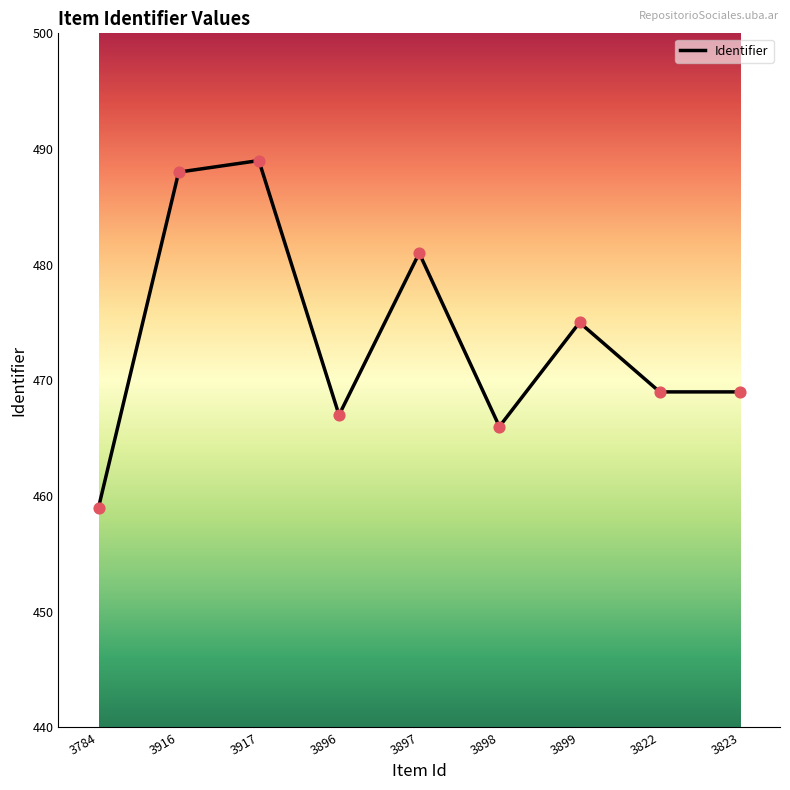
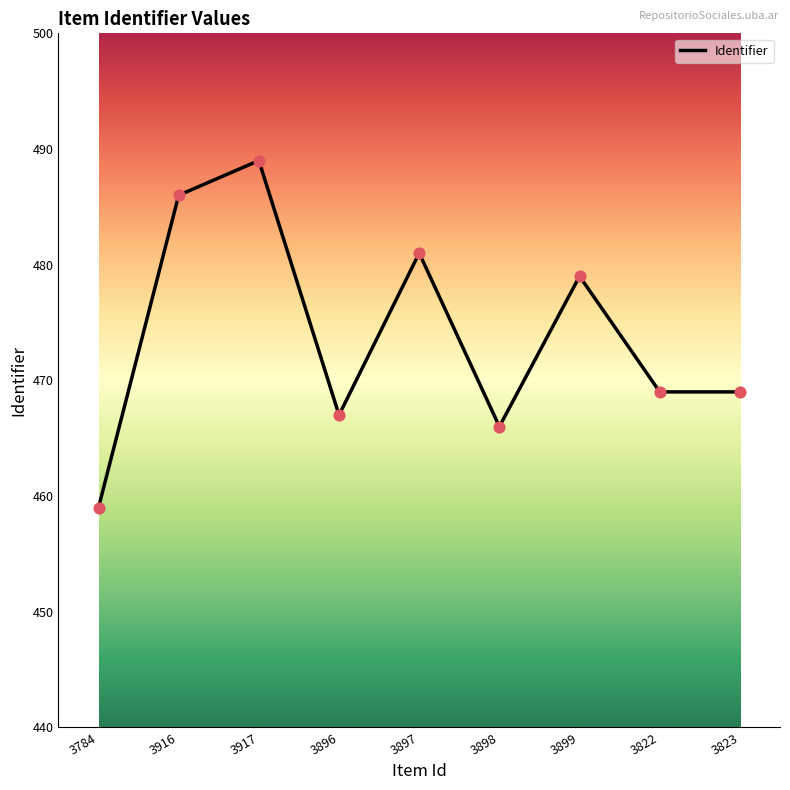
  {
    "3784": 459,
-   "3916": 488,
+   "3916": 486,
    "3917": 489,
    "3896": 467,
    "3897": 481,
    "3898": 466,
-   "3899": 475,
+   "3899": 479,
    "3822": 469,
    "3823": 469
  }
